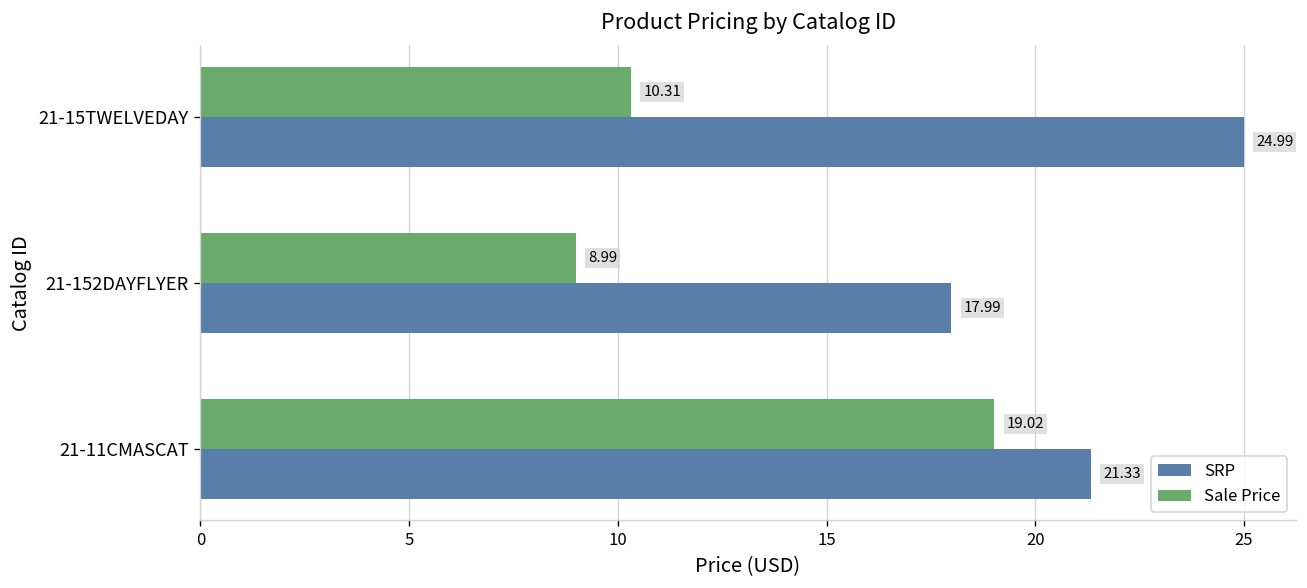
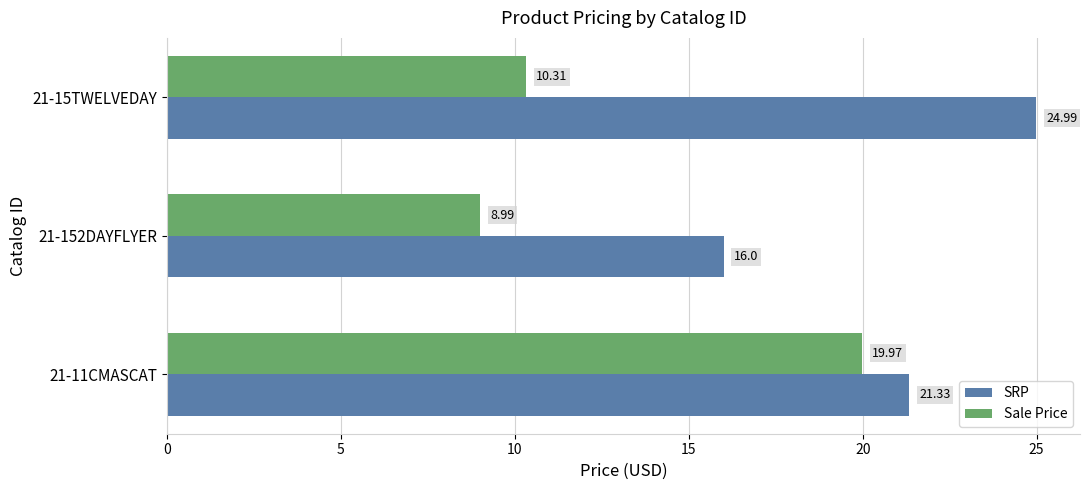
  {
    "SRP": {
-     "21-152DAYFLYER": 17.99
+     "21-152DAYFLYER": 16.0
    },
    "Sale Price": {
-     "21-11CMASCAT": 19.02
+     "21-11CMASCAT": 19.97
    }
  }
